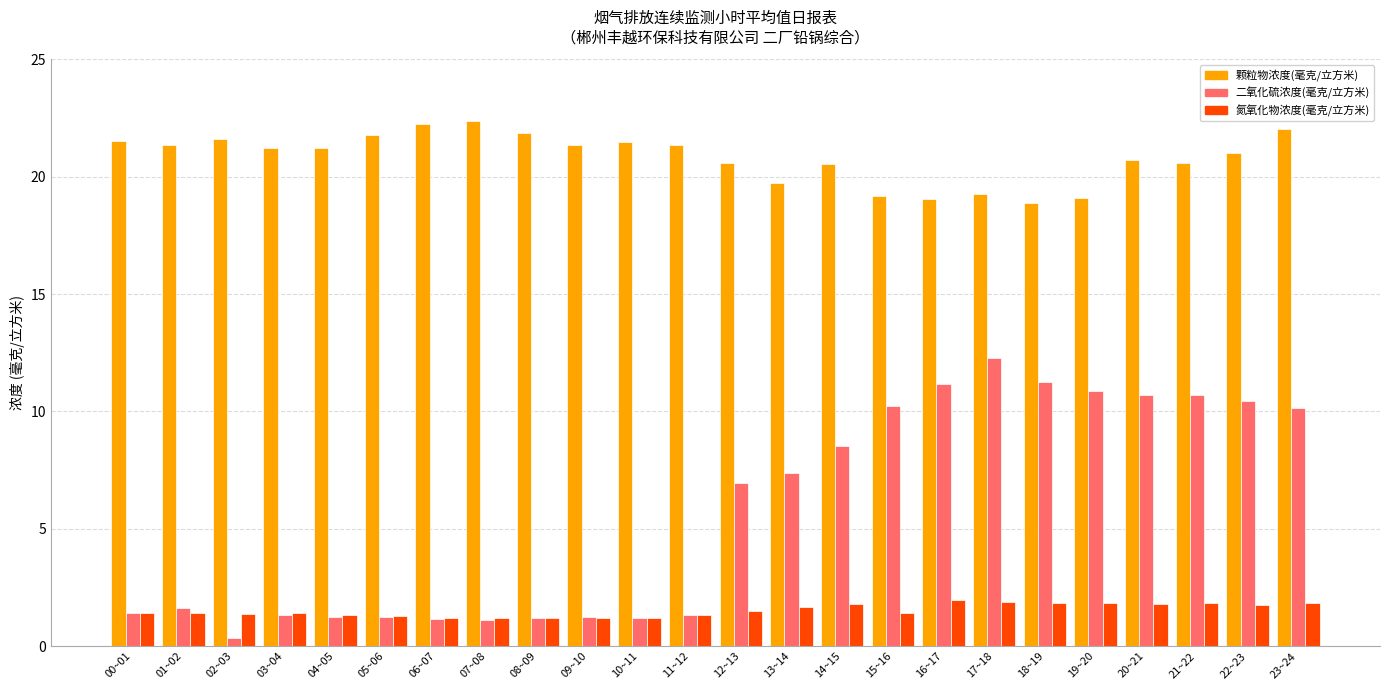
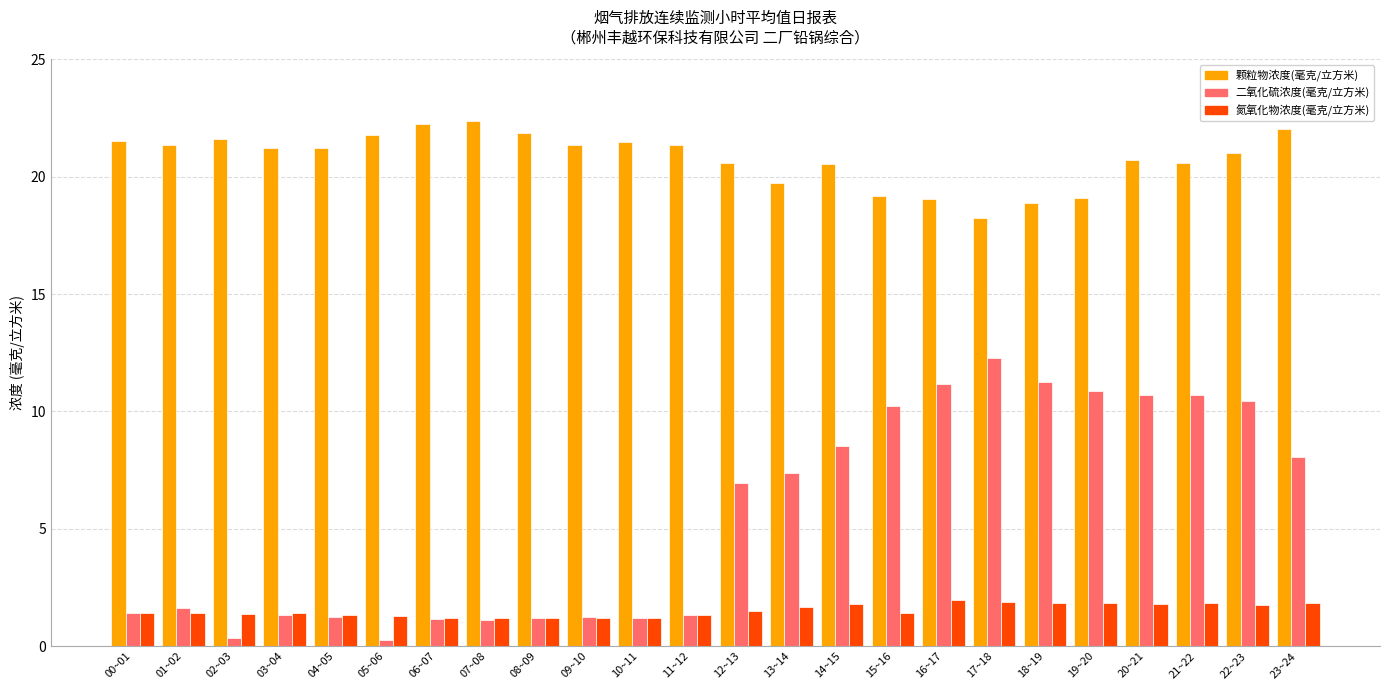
  {
    "颗粒物浓度(毫克/立方米)": {
      "00~01": 21.5,
      "01~02": 21.4,
      "02~03": 21.6,
      "03~04": 21.2,
      "04~05": 21.2,
      "05~06": 21.8,
      "06~07": 22.2,
      "07~08": 22.4,
      "08~09": 21.8,
      "09~10": 21.4,
      "10~11": 21.5,
      "11~12": 21.3,
      "12~13": 20.6,
      "13~14": 19.7,
      "14~15": 20.5,
      "15~16": 19.2,
      "16~17": 19.1,
-     "17~18": 19.2,
+     "17~18": 18.2,
      "18~19": 18.9,
      "19~20": 19.1,
      "20~21": 20.7,
      "21~22": 20.6,
      "22~23": 21.0,
      "23~24": 22.0
    },
    "二氧化硫浓度(毫克/立方米)": {
      "00~01": 1.4,
      "01~02": 1.6,
      "02~03": 0.3,
      "03~04": 1.3,
      "04~05": 1.2,
-     "05~06": 1.3,
+     "05~06": 0.3,
      "06~07": 1.1,
      "07~08": 1.1,
      "08~09": 1.2,
      "09~10": 1.2,
      "10~11": 1.2,
      "11~12": 1.3,
      "12~13": 6.9,
      "13~14": 7.4,
      "14~15": 8.5,
      "15~16": 10.2,
      "16~17": 11.1,
      "17~18": 12.3,
      "18~19": 11.2,
      "19~20": 10.9,
      "20~21": 10.7,
      "21~22": 10.7,
      "22~23": 10.4,
-     "23~24": 10.2
+     "23~24": 8.1
    },
    "氮氧化物浓度(毫克/立方米)": {
      "00~01": 1.4,
      "01~02": 1.4,
      "02~03": 1.4,
      "03~04": 1.4,
      "04~05": 1.3,
      "05~06": 1.3,
      "06~07": 1.2,
      "07~08": 1.2,
      "08~09": 1.2,
      "09~10": 1.2,
      "10~11": 1.2,
      "11~12": 1.3,
      "12~13": 1.5,
      "13~14": 1.7,
      "14~15": 1.8,
      "15~16": 1.4,
      "16~17": 2.0,
      "17~18": 1.9,
      "18~19": 1.9,
      "19~20": 1.8,
      "20~21": 1.8,
      "21~22": 1.8,
      "22~23": 1.8,
      "23~24": 1.9
    }
  }
